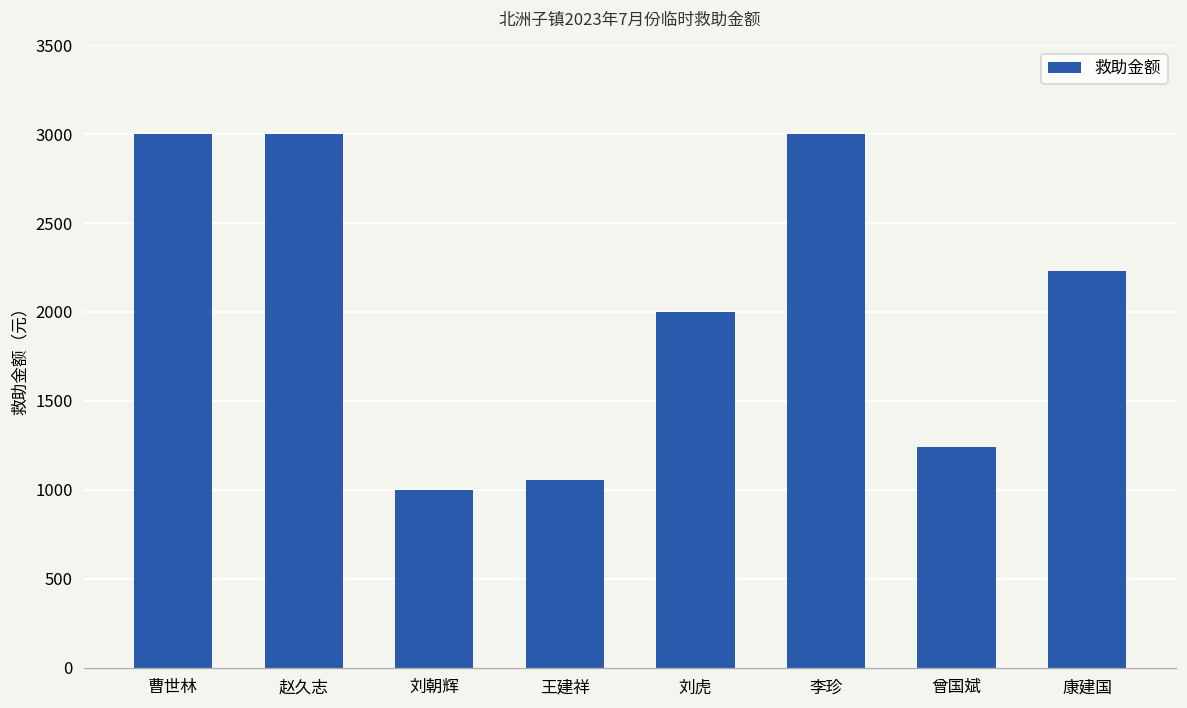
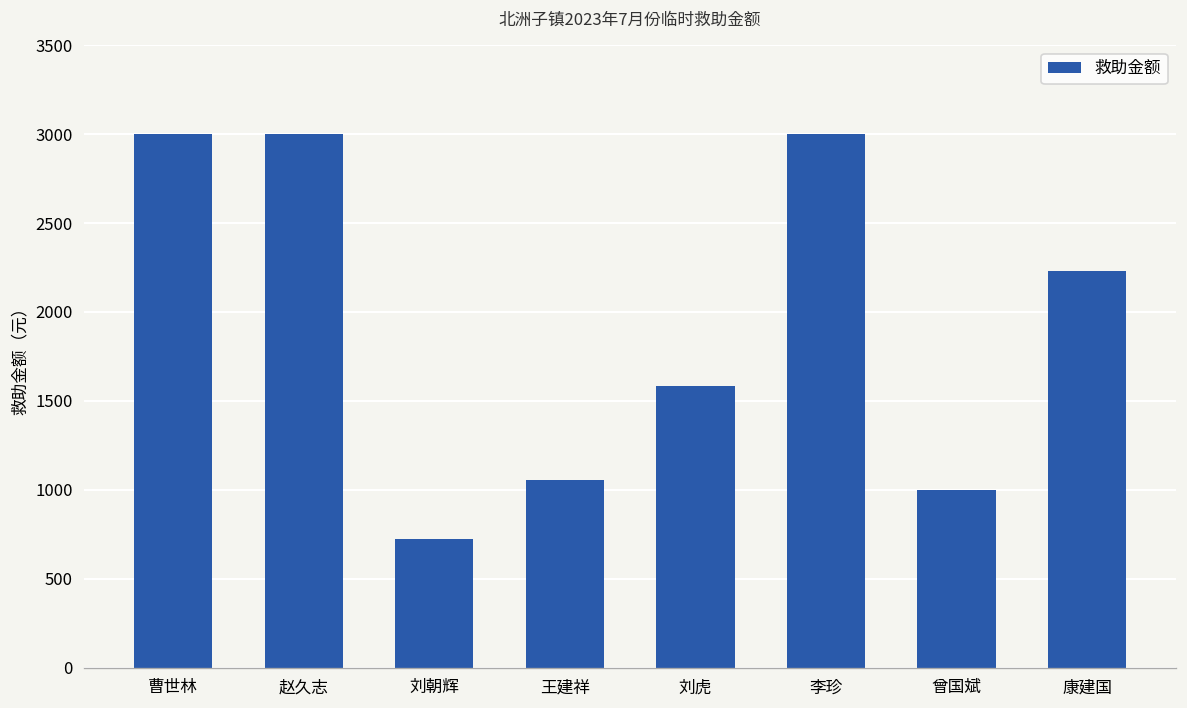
  {
    "曹世林": 3000,
    "赵久志": 3000,
-   "刘朝辉": 1000,
+   "刘朝辉": 730,
    "王建祥": 1060,
-   "刘虎": 2000,
+   "刘虎": 1580,
    "李珍": 3000,
-   "曾国斌": 1240,
+   "曾国斌": 1000,
    "康建国": 2230
  }
